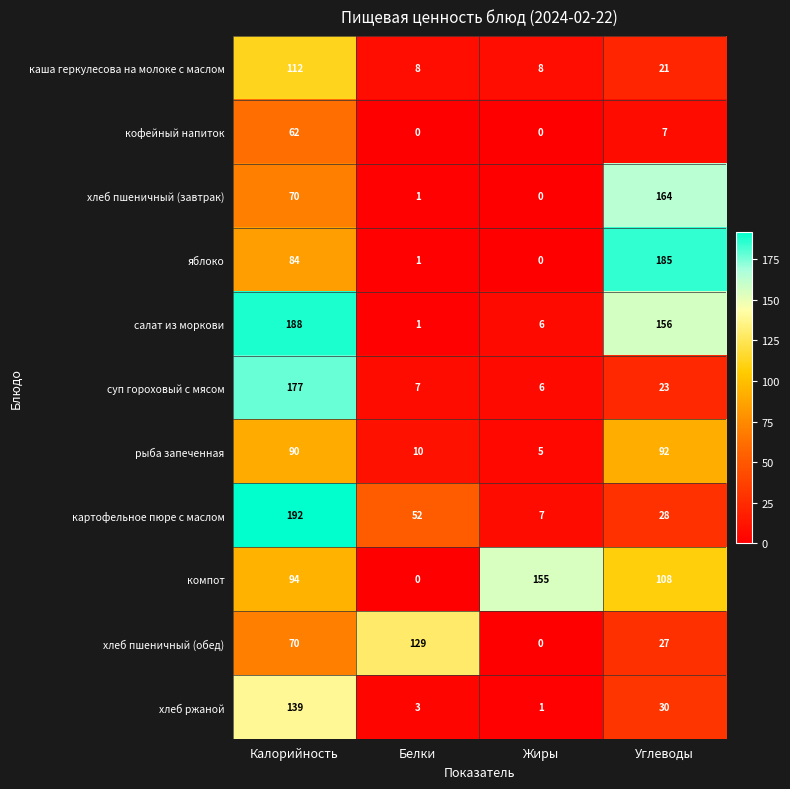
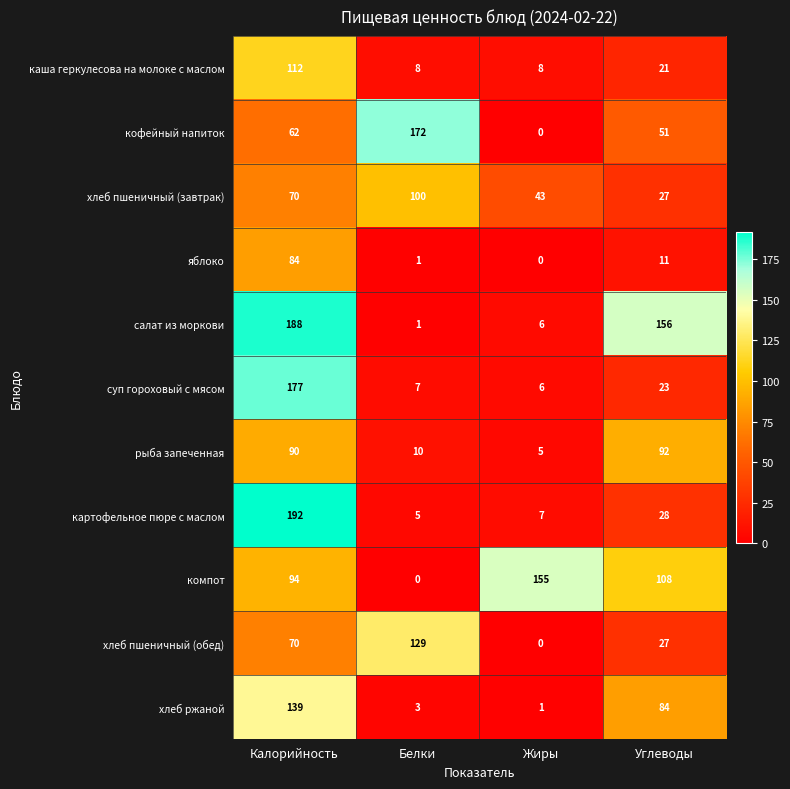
  {
    "каша геркулесова на молоке с маслом": {
      "Калорийность": 112,
      "Белки": 8,
      "Жиры": 8,
      "Углеводы": 21
    },
    "кофейный напиток": {
      "Калорийность": 62,
-     "Белки": 0,
+     "Белки": 172,
      "Жиры": 0,
-     "Углеводы": 7
+     "Углеводы": 51
    },
    "хлеб пшеничный (завтрак)": {
      "Калорийность": 70,
-     "Белки": 1,
-     "Жиры": 0,
-     "Углеводы": 164
+     "Белки": 100,
+     "Жиры": 43,
+     "Углеводы": 27
    },
    "яблоко": {
      "Калорийность": 84,
      "Белки": 1,
      "Жиры": 0,
-     "Углеводы": 185
+     "Углеводы": 11
    },
    "салат из моркови": {
      "Калорийность": 188,
      "Белки": 1,
      "Жиры": 6,
      "Углеводы": 156
    },
    "суп гороховый с мясом": {
      "Калорийность": 177,
      "Белки": 7,
      "Жиры": 6,
      "Углеводы": 23
    },
    "рыба запеченная": {
      "Калорийность": 90,
      "Белки": 10,
      "Жиры": 5,
      "Углеводы": 92
    },
    "картофельное пюре с маслом": {
      "Калорийность": 192,
-     "Белки": 52,
+     "Белки": 5,
      "Жиры": 7,
      "Углеводы": 28
    },
    "компот": {
      "Калорийность": 94,
      "Белки": 0,
      "Жиры": 155,
      "Углеводы": 108
    },
    "хлеб пшеничный (обед)": {
      "Калорийность": 70,
      "Белки": 129,
      "Жиры": 0,
      "Углеводы": 27
    },
    "хлеб ржаной": {
      "Калорийность": 139,
      "Белки": 3,
      "Жиры": 1,
-     "Углеводы": 30
+     "Углеводы": 84
    }
  }
